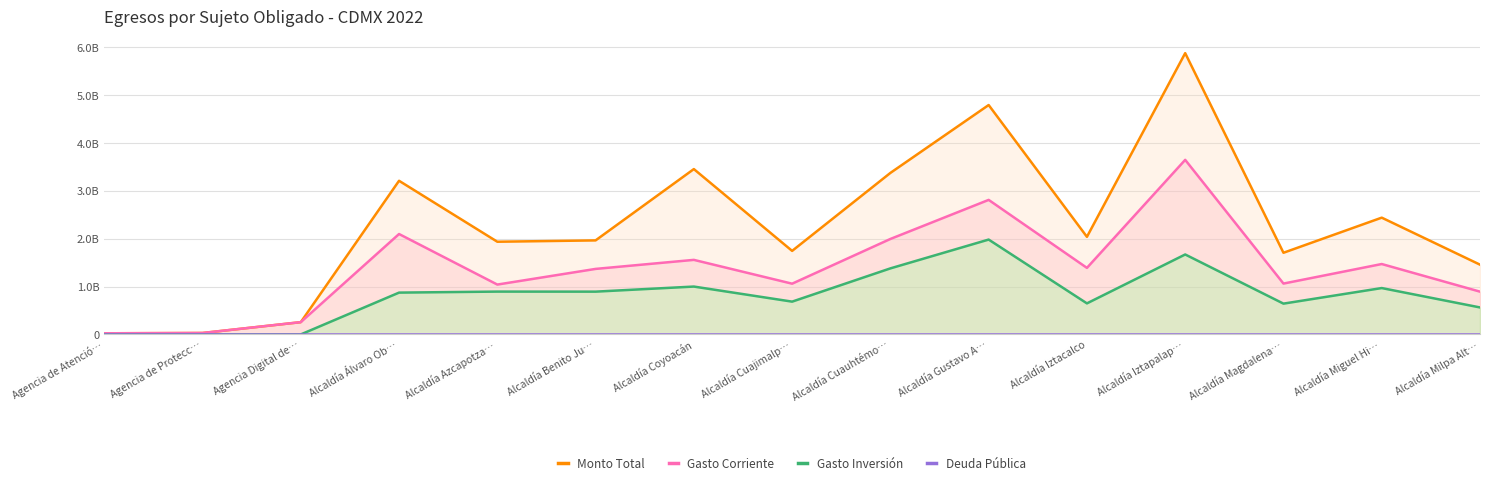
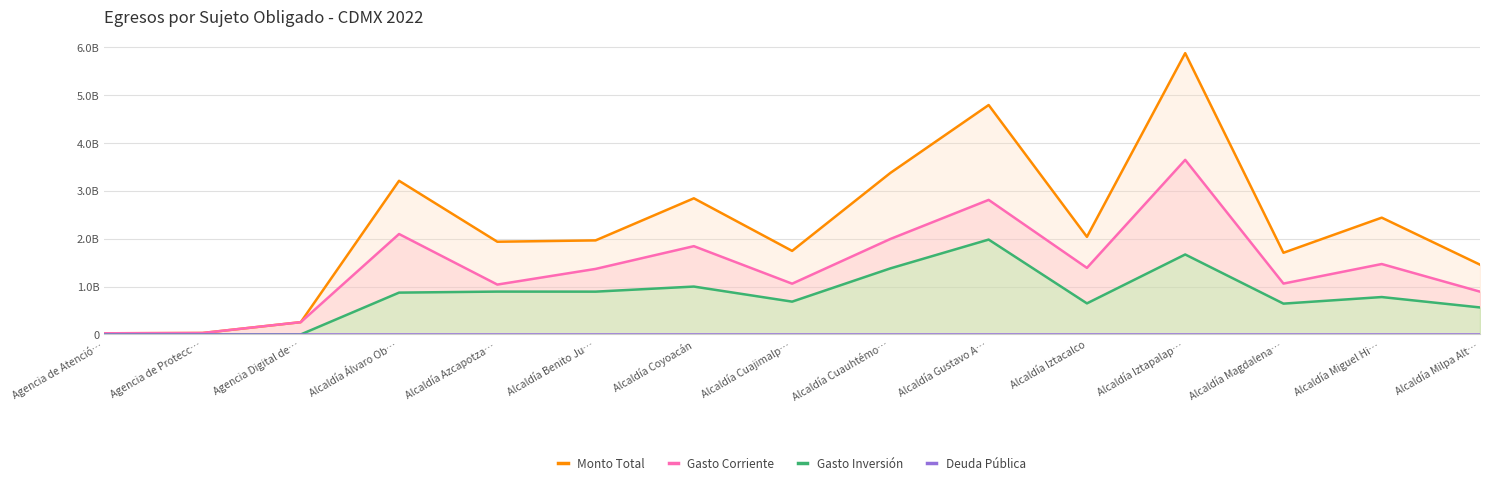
  {
    "Monto Total": {
      "Alcaldía Álvaro Ob…": 3200000000,
      "Alcaldía Azcapotza…": 1900000000,
      "Alcaldía Benito Ju…": 2000000000,
-     "Alcaldía Coyoacán": 3500000000,
+     "Alcaldía Coyoacán": 2800000000,
      "Alcaldía Cuajimalp…": 1700000000,
      "Alcaldía Cuauhtémo…": 3400000000,
      "Alcaldía Gustavo A…": 4800000000,
      "Alcaldía Iztacalco": 2000000000,
      "Alcaldía Iztapalap…": 5900000000,
      "Alcaldía Magdalena…": 1700000000,
      "Alcaldía Miguel Hi…": 2400000000,
      "Alcaldía Milpa Alt…": 1500000000
    },
    "Gasto Corriente": {
      "Alcaldía Álvaro Ob…": 2100000000,
      "Alcaldía Azcapotza…": 1000000000,
      "Alcaldía Benito Ju…": 1400000000,
-     "Alcaldía Coyoacán": 1600000000,
+     "Alcaldía Coyoacán": 1800000000,
      "Alcaldía Cuajimalp…": 1100000000,
      "Alcaldía Cuauhtémo…": 2000000000,
      "Alcaldía Gustavo A…": 2800000000,
      "Alcaldía Iztacalco": 1400000000,
      "Alcaldía Iztapalap…": 3600000000,
      "Alcaldía Magdalena…": 1100000000,
      "Alcaldía Miguel Hi…": 1500000000,
      "Alcaldía Milpa Alt…": 900000000
    },
    "Gasto Inversión": {
      "Alcaldía Álvaro Ob…": 900000000,
      "Alcaldía Azcapotza…": 900000000,
      "Alcaldía Benito Ju…": 900000000,
      "Alcaldía Coyoacán": 1000000000,
      "Alcaldía Cuajimalp…": 700000000,
      "Alcaldía Cuauhtémo…": 1400000000,
      "Alcaldía Gustavo A…": 2000000000,
      "Alcaldía Iztacalco": 600000000,
      "Alcaldía Iztapalap…": 1700000000,
      "Alcaldía Magdalena…": 600000000,
-     "Alcaldía Miguel Hi…": 1000000000,
+     "Alcaldía Miguel Hi…": 800000000,
      "Alcaldía Milpa Alt…": 600000000
    },
    "Deuda Pública": {
      "Alcaldía Álvaro Ob…": 0,
      "Alcaldía Azcapotza…": 0,
      "Alcaldía Benito Ju…": 0,
      "Alcaldía Coyoacán": 0,
      "Alcaldía Cuajimalp…": 0,
      "Alcaldía Cuauhtémo…": 0,
      "Alcaldía Gustavo A…": 0,
      "Alcaldía Iztacalco": 0,
      "Alcaldía Iztapalap…": 0,
      "Alcaldía Magdalena…": 0,
      "Alcaldía Miguel Hi…": 0,
      "Alcaldía Milpa Alt…": 0
    }
  }
